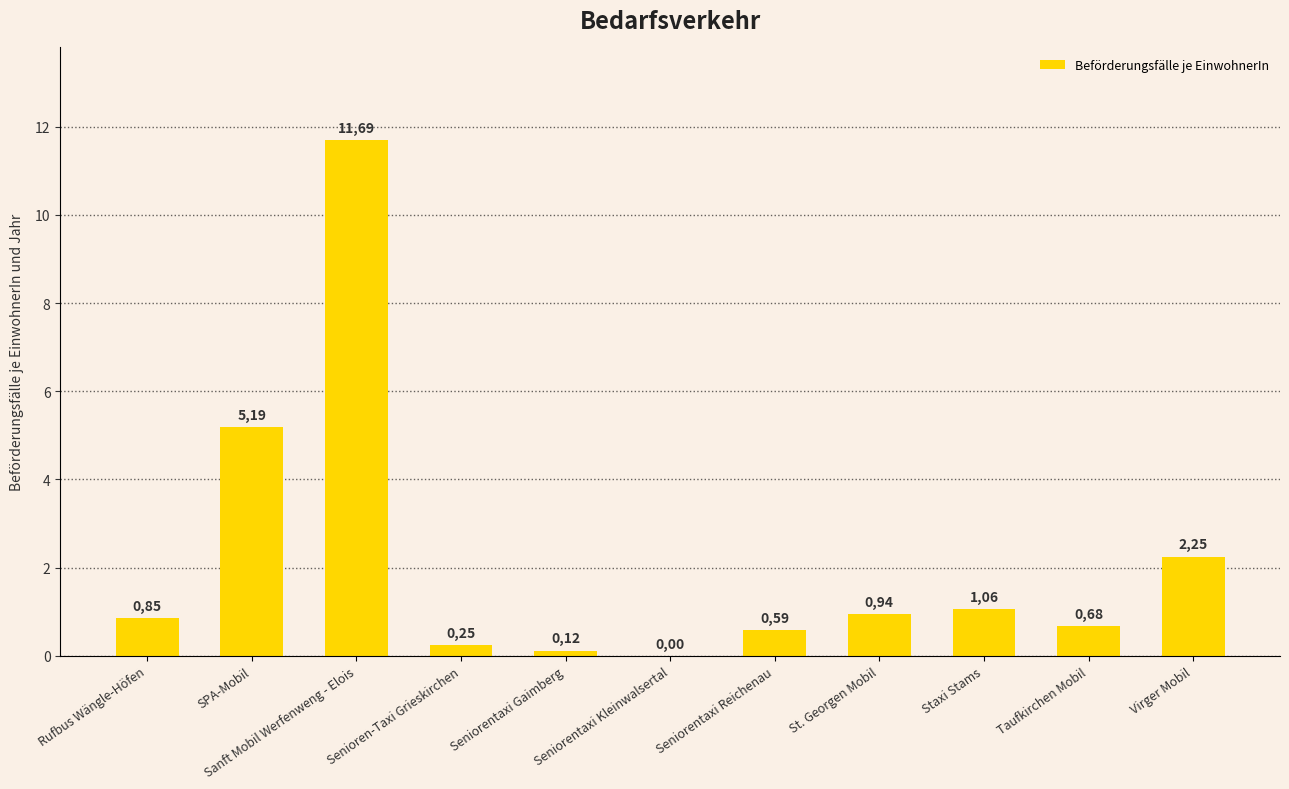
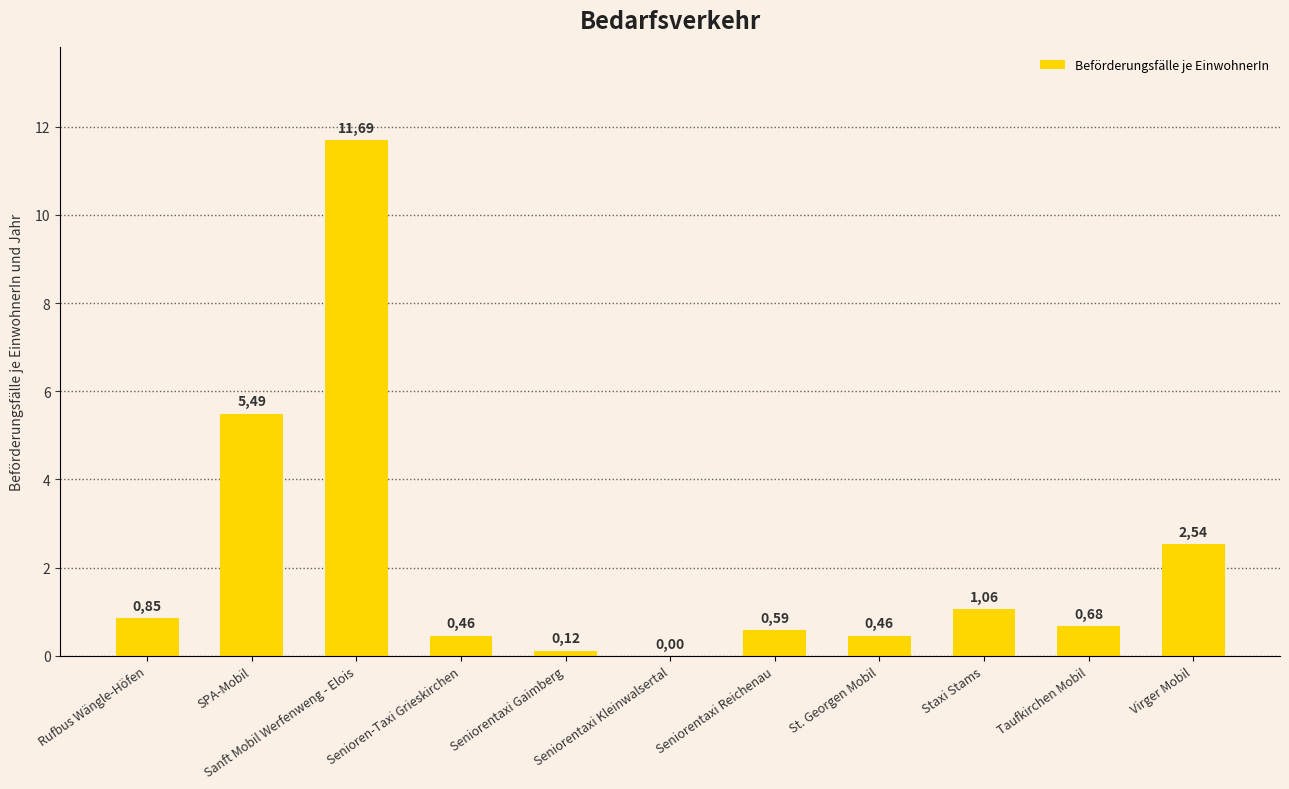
  {
-   "SPA-Mobil": "5,19",
-   "Senioren-Taxi Grieskirchen": "0,25",
+   "SPA-Mobil": "5,49",
+   "Senioren-Taxi Grieskirchen": "0,46",
    "Seniorentaxi Kleinwalsertal": "0,00",
-   "St. Georgen Mobil": "0,94",
-   "Virger Mobil": "2,25"
+   "St. Georgen Mobil": "0,46",
+   "Virger Mobil": "2,54"
  }
